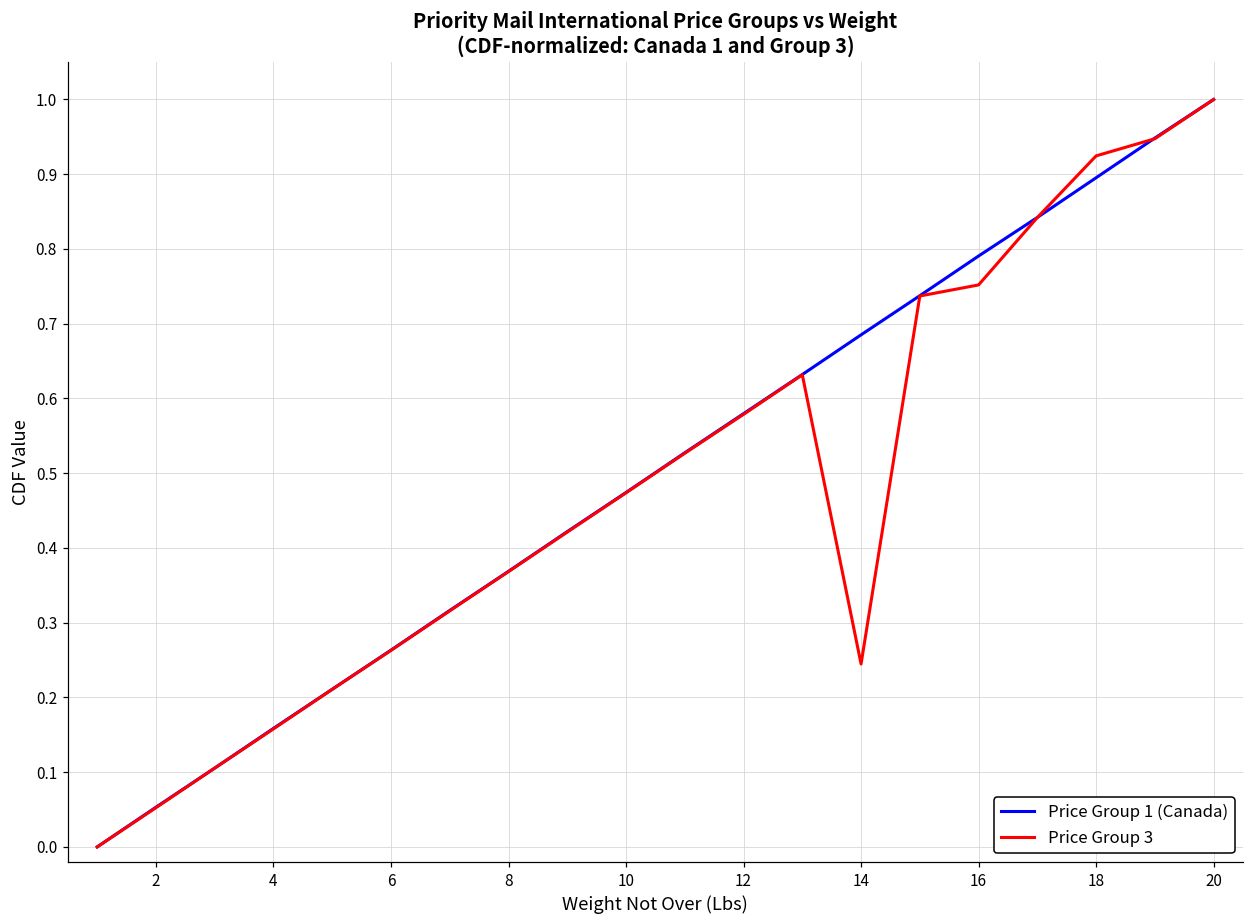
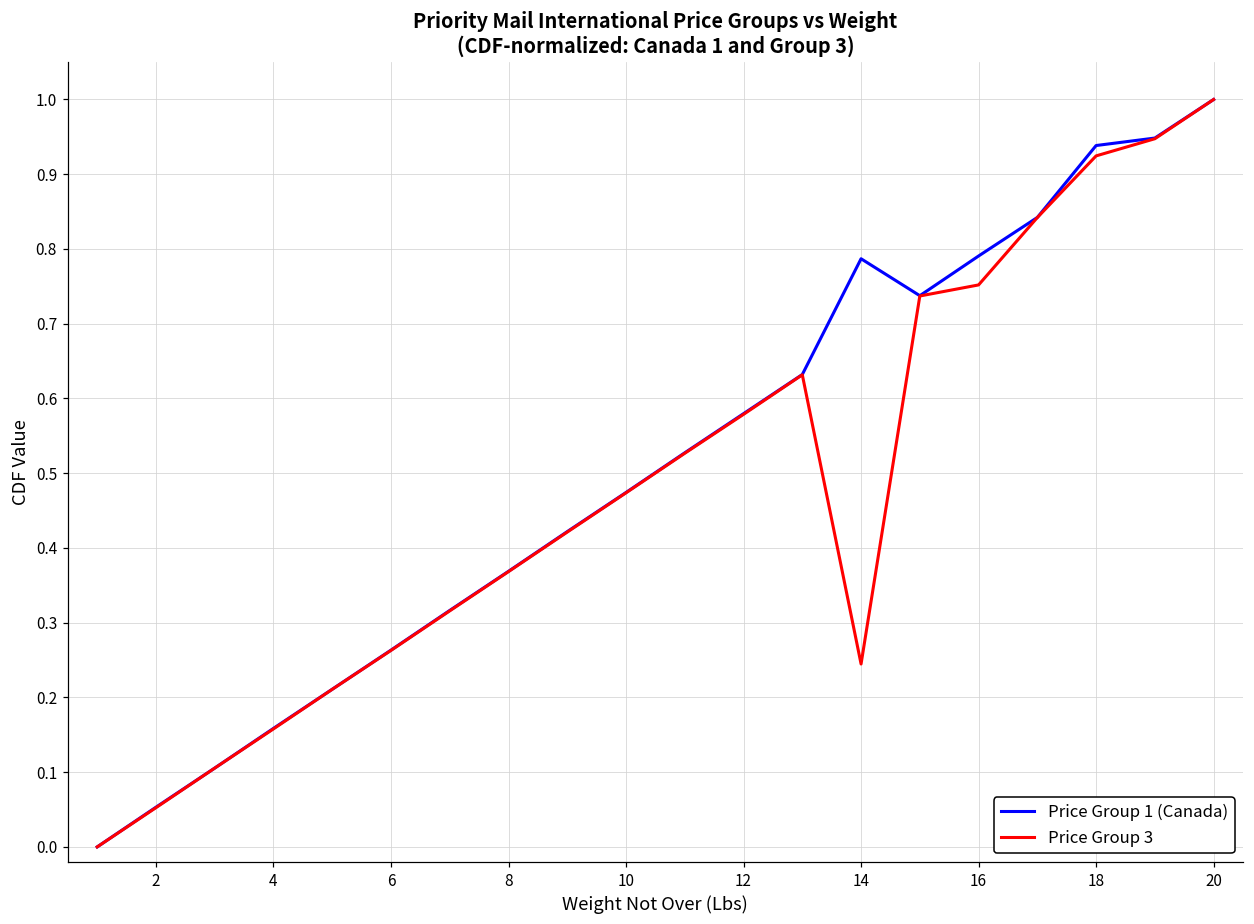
  {
    "Price Group 1 (Canada)": {
-     "14": 0.69,
+     "14": 0.79,
      "16": 0.79,
-     "18": 0.90
+     "18": 0.94
    },
    "Price Group 3": {
      "14": 0.24,
      "16": 0.75,
      "18": 0.92
    }
  }
